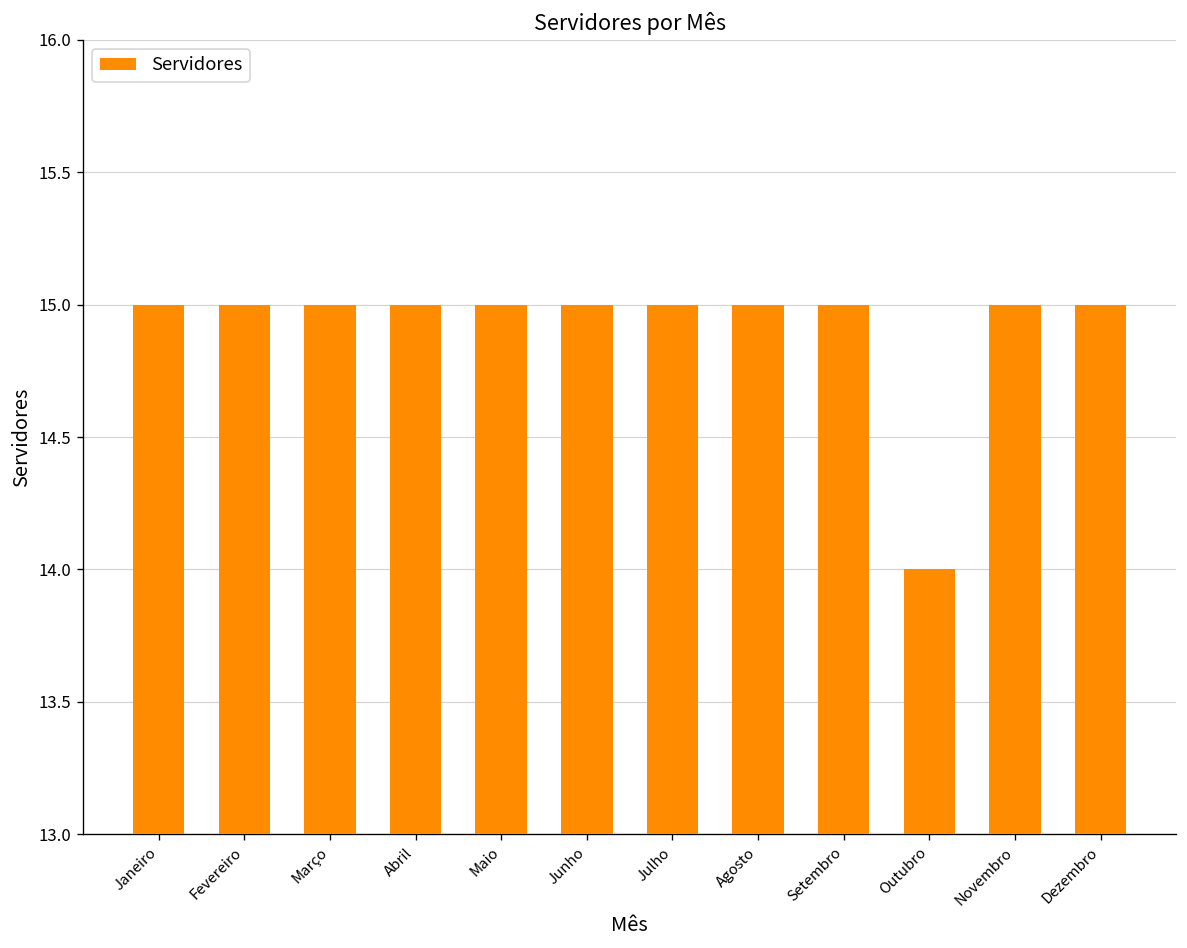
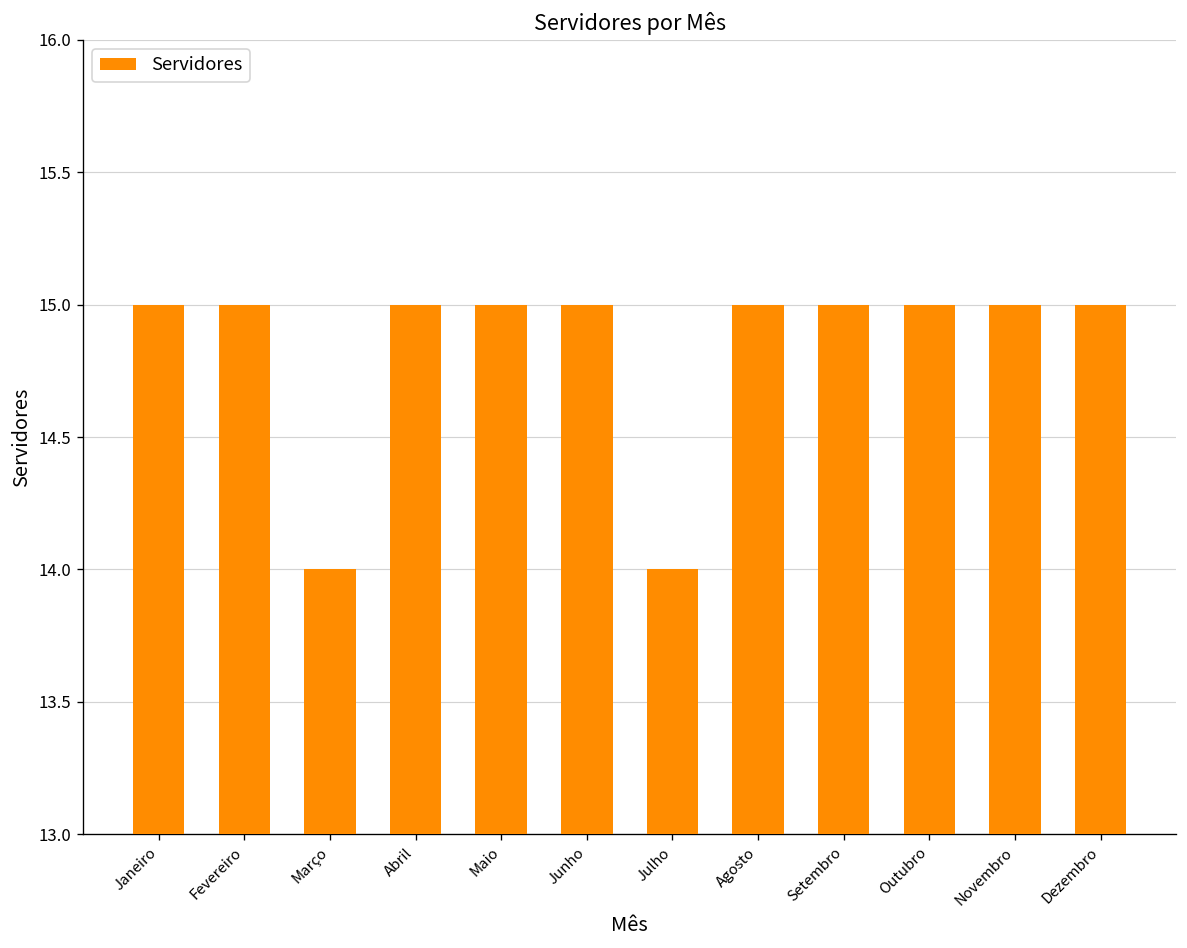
  {
    "Janeiro": 15,
    "Fevereiro": 15,
-   "Março": 15,
+   "Março": 14,
    "Abril": 15,
    "Maio": 15,
    "Junho": 15,
-   "Julho": 15,
+   "Julho": 14,
    "Agosto": 15,
    "Setembro": 15,
-   "Outubro": 14,
+   "Outubro": 15,
    "Novembro": 15,
    "Dezembro": 15
  }
